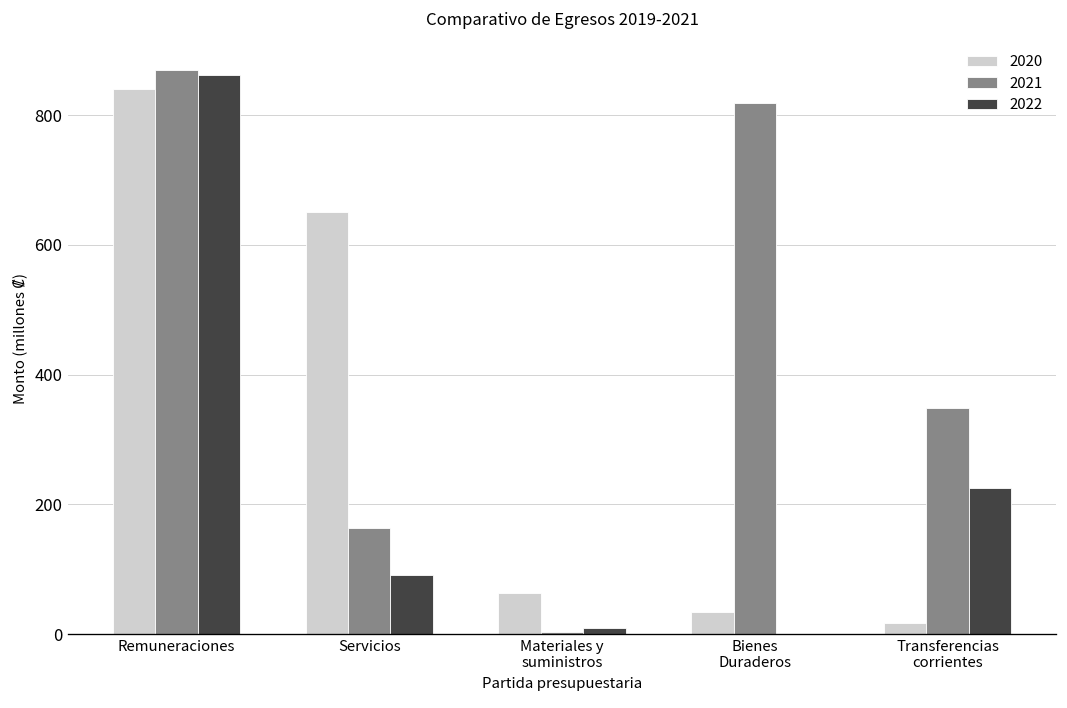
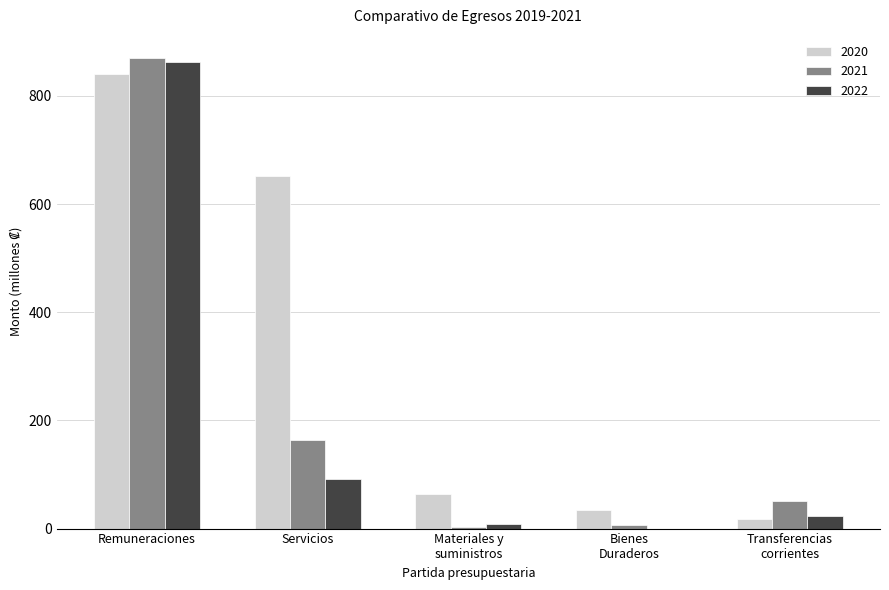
  {
    "2020": {
      "Remuneraciones": 840,
      "Servicios": 650,
      "Materiales y suministros": 60,
      "Bienes Duraderos": 30,
      "Transferencias corrientes": 20
    },
    "2021": {
      "Remuneraciones": 870,
      "Servicios": 160,
-     "Bienes Duraderos": 820,
-     "Transferencias corrientes": 350
+     "Bienes Duraderos": 10,
+     "Transferencias corrientes": 50
    },
    "2022": {
      "Remuneraciones": 860,
      "Servicios": 90,
      "Materiales y suministros": 10,
-     "Transferencias corrientes": 230
+     "Transferencias corrientes": 20
    }
  }
